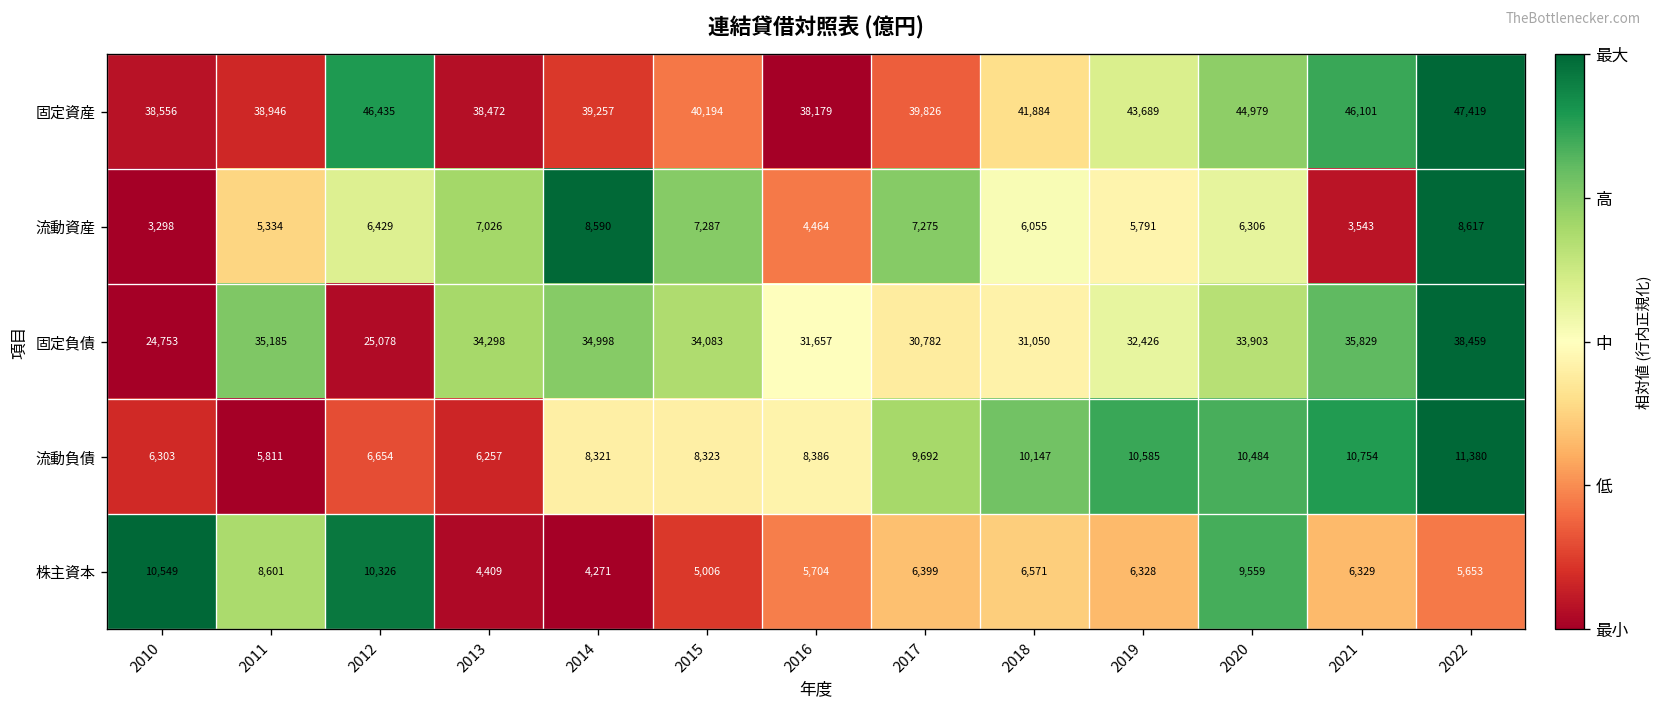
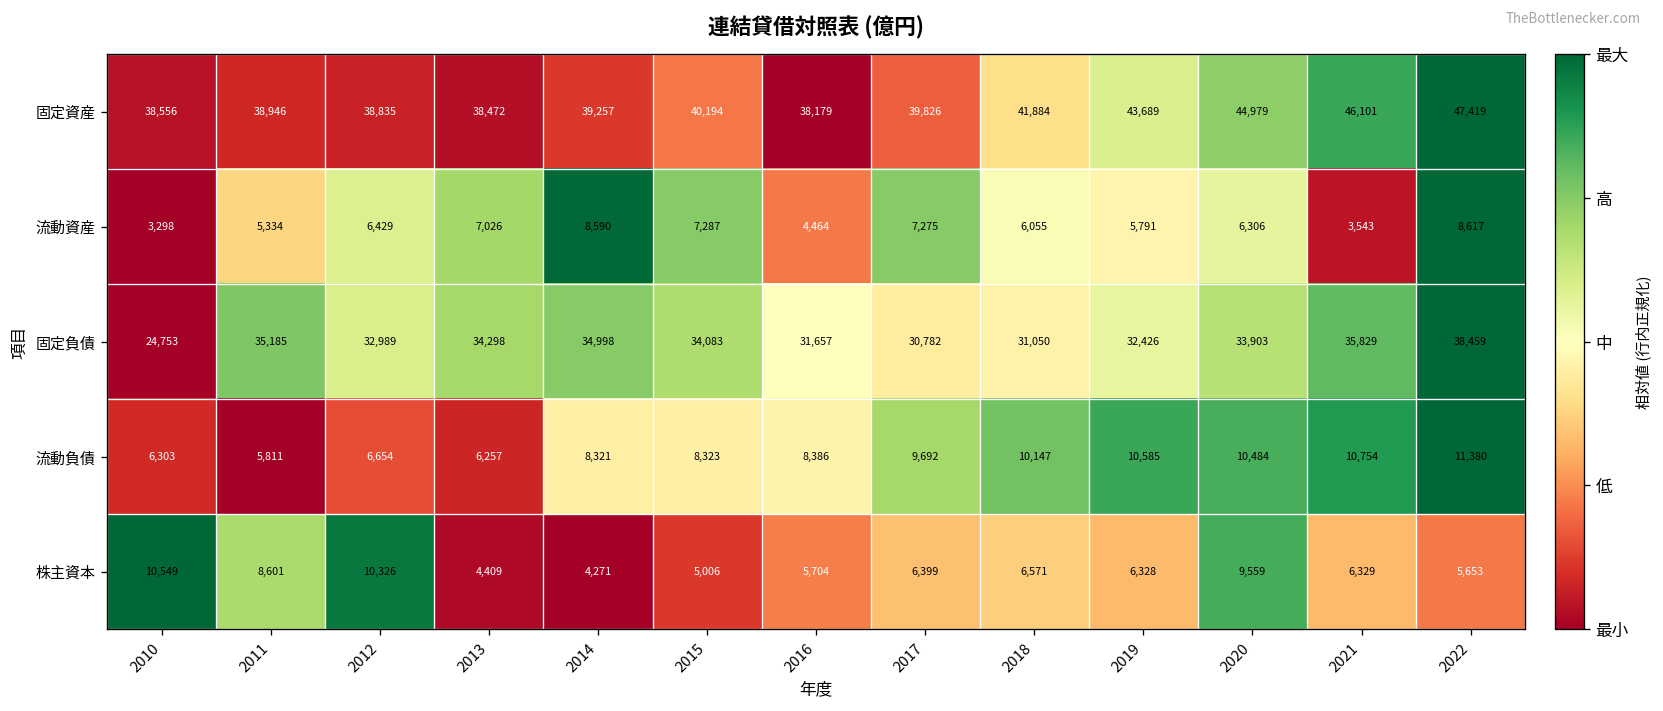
  {
    "固定資産": {
      "2010": "38,556",
      "2011": "38,946",
-     "2012": "46,435",
+     "2012": "38,835",
      "2013": "38,472",
      "2014": "39,257",
      "2015": "40,194",
      "2016": "38,179",
      "2017": "39,826",
      "2018": "41,884",
      "2019": "43,689",
      "2020": "44,979",
      "2021": "46,101",
      "2022": "47,419"
    },
    "流動資産": {
      "2010": "3,298",
      "2011": "5,334",
      "2012": "6,429",
      "2013": "7,026",
      "2014": "8,590",
      "2015": "7,287",
      "2016": "4,464",
      "2017": "7,275",
      "2018": "6,055",
      "2019": "5,791",
      "2020": "6,306",
      "2021": "3,543",
      "2022": "8,617"
    },
    "固定負債": {
      "2010": "24,753",
      "2011": "35,185",
-     "2012": "25,078",
+     "2012": "32,989",
      "2013": "34,298",
      "2014": "34,998",
      "2015": "34,083",
      "2016": "31,657",
      "2017": "30,782",
      "2018": "31,050",
      "2019": "32,426",
      "2020": "33,903",
      "2021": "35,829",
      "2022": "38,459"
    },
    "流動負債": {
      "2010": "6,303",
      "2011": "5,811",
      "2012": "6,654",
      "2013": "6,257",
      "2014": "8,321",
      "2015": "8,323",
      "2016": "8,386",
      "2017": "9,692",
      "2018": "10,147",
      "2019": "10,585",
      "2020": "10,484",
      "2021": "10,754",
      "2022": "11,380"
    },
    "株主資本": {
      "2010": "10,549",
      "2011": "8,601",
      "2012": "10,326",
      "2013": "4,409",
      "2014": "4,271",
      "2015": "5,006",
      "2016": "5,704",
      "2017": "6,399",
      "2018": "6,571",
      "2019": "6,328",
      "2020": "9,559",
      "2021": "6,329",
      "2022": "5,653"
    }
  }
